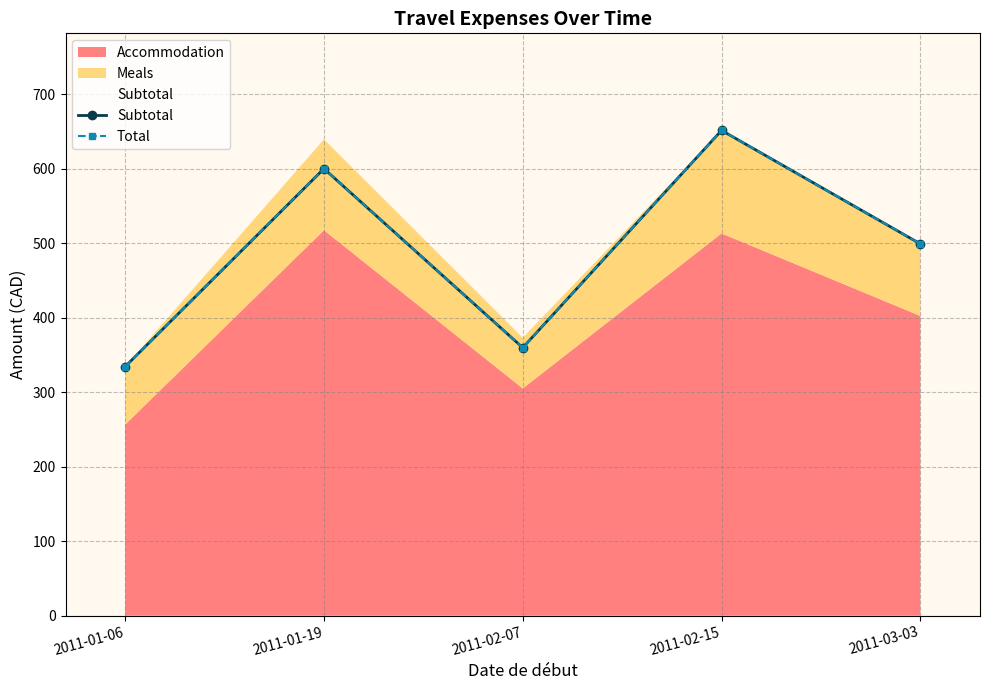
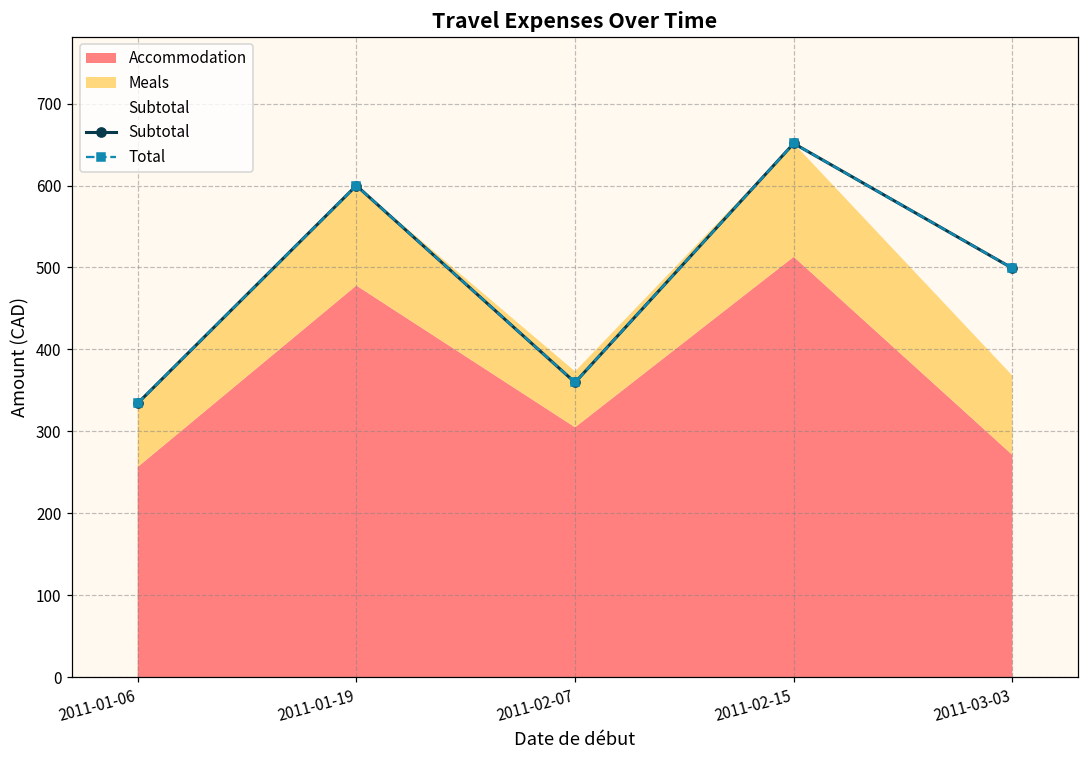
  {
    "Accommodation": {
      "2011-01-06": 260,
-     "2011-01-19": 520,
+     "2011-01-19": 480,
      "2011-02-07": 310,
      "2011-02-15": 510,
-     "2011-03-03": 400
+     "2011-03-03": 270
    },
    "Meals": {
      "2011-02-07": 70
    }
  }
